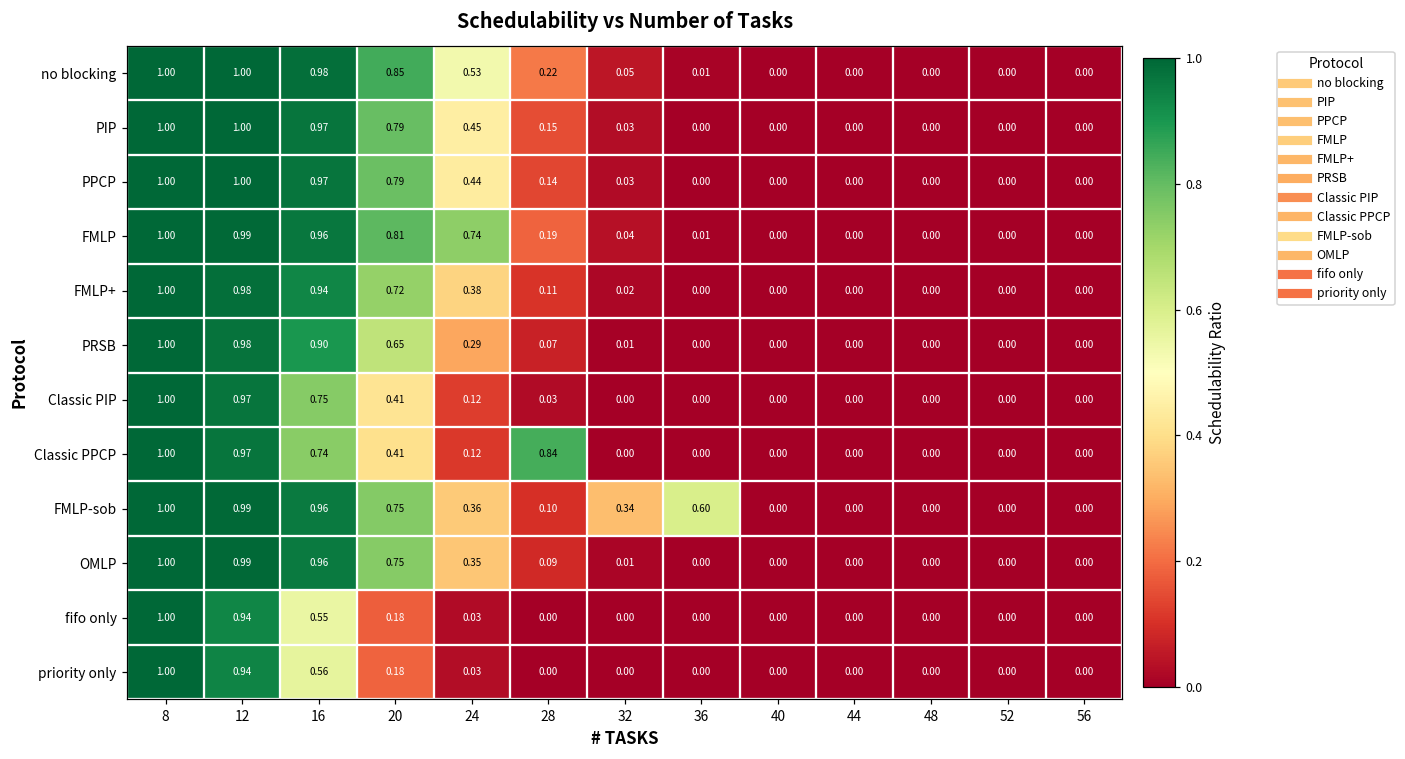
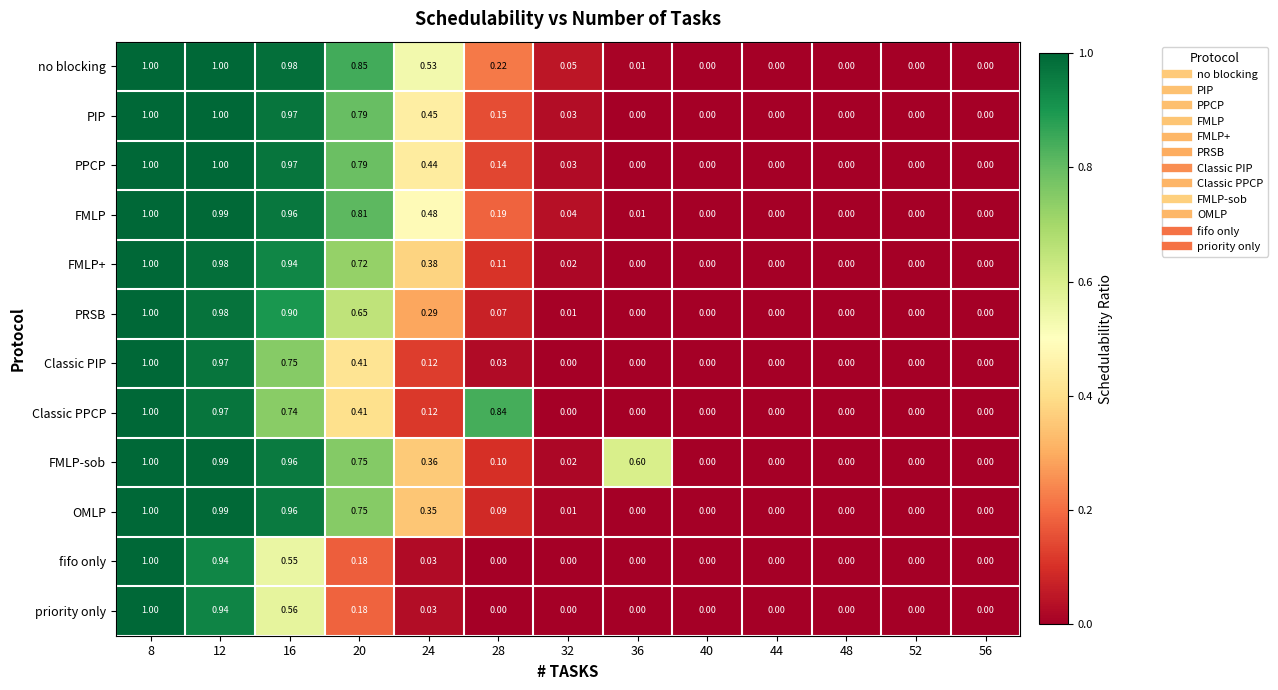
  {
    "no blocking": {
      "8": 1.00,
      "12": 1.00,
      "16": 0.98,
      "20": 0.85,
      "24": 0.53,
      "28": 0.22,
      "32": 0.05,
      "36": 0.01,
      "40": 0.00,
      "44": 0.00,
      "48": 0.00,
      "52": 0.00,
      "56": 0.00
    },
    "PIP": {
      "8": 1.00,
      "12": 1.00,
      "16": 0.97,
      "20": 0.79,
      "24": 0.45,
      "28": 0.15,
      "32": 0.03,
      "36": 0.00,
      "40": 0.00,
      "44": 0.00,
      "48": 0.00,
      "52": 0.00,
      "56": 0.00
    },
    "PPCP": {
      "8": 1.00,
      "12": 1.00,
      "16": 0.97,
      "20": 0.79,
      "24": 0.44,
      "28": 0.14,
      "32": 0.03,
      "36": 0.00,
      "40": 0.00,
      "44": 0.00,
      "48": 0.00,
      "52": 0.00,
      "56": 0.00
    },
    "FMLP": {
      "8": 1.00,
      "12": 0.99,
      "16": 0.96,
      "20": 0.81,
-     "24": 0.74,
+     "24": 0.48,
      "28": 0.19,
      "32": 0.04,
      "36": 0.01,
      "40": 0.00,
      "44": 0.00,
      "48": 0.00,
      "52": 0.00,
      "56": 0.00
    },
    "FMLP+": {
      "8": 1.00,
      "12": 0.98,
      "16": 0.94,
      "20": 0.72,
      "24": 0.38,
      "28": 0.11,
      "32": 0.02,
      "36": 0.00,
      "40": 0.00,
      "44": 0.00,
      "48": 0.00,
      "52": 0.00,
      "56": 0.00
    },
    "PRSB": {
      "8": 1.00,
      "12": 0.98,
      "16": 0.90,
      "20": 0.65,
      "24": 0.29,
      "28": 0.07,
      "32": 0.01,
      "36": 0.00,
      "40": 0.00,
      "44": 0.00,
      "48": 0.00,
      "52": 0.00,
      "56": 0.00
    },
    "Classic PIP": {
      "8": 1.00,
      "12": 0.97,
      "16": 0.75,
      "20": 0.41,
      "24": 0.12,
      "28": 0.03,
      "32": 0.00,
      "36": 0.00,
      "40": 0.00,
      "44": 0.00,
      "48": 0.00,
      "52": 0.00,
      "56": 0.00
    },
    "Classic PPCP": {
      "8": 1.00,
      "12": 0.97,
      "16": 0.74,
      "20": 0.41,
      "24": 0.12,
      "28": 0.84,
      "32": 0.00,
      "36": 0.00,
      "40": 0.00,
      "44": 0.00,
      "48": 0.00,
      "52": 0.00,
      "56": 0.00
    },
    "FMLP-sob": {
      "8": 1.00,
      "12": 0.99,
      "16": 0.96,
      "20": 0.75,
      "24": 0.36,
      "28": 0.10,
-     "32": 0.34,
+     "32": 0.02,
      "36": 0.60,
      "40": 0.00,
      "44": 0.00,
      "48": 0.00,
      "52": 0.00,
      "56": 0.00
    },
    "OMLP": {
      "8": 1.00,
      "12": 0.99,
      "16": 0.96,
      "20": 0.75,
      "24": 0.35,
      "28": 0.09,
      "32": 0.01,
      "36": 0.00,
      "40": 0.00,
      "44": 0.00,
      "48": 0.00,
      "52": 0.00,
      "56": 0.00
    },
    "fifo only": {
      "8": 1.00,
      "12": 0.94,
      "16": 0.55,
      "20": 0.18,
      "24": 0.03,
      "28": 0.00,
      "32": 0.00,
      "36": 0.00,
      "40": 0.00,
      "44": 0.00,
      "48": 0.00,
      "52": 0.00,
      "56": 0.00
    },
    "priority only": {
      "8": 1.00,
      "12": 0.94,
      "16": 0.56,
      "20": 0.18,
      "24": 0.03,
      "28": 0.00,
      "32": 0.00,
      "36": 0.00,
      "40": 0.00,
      "44": 0.00,
      "48": 0.00,
      "52": 0.00,
      "56": 0.00
    }
  }
